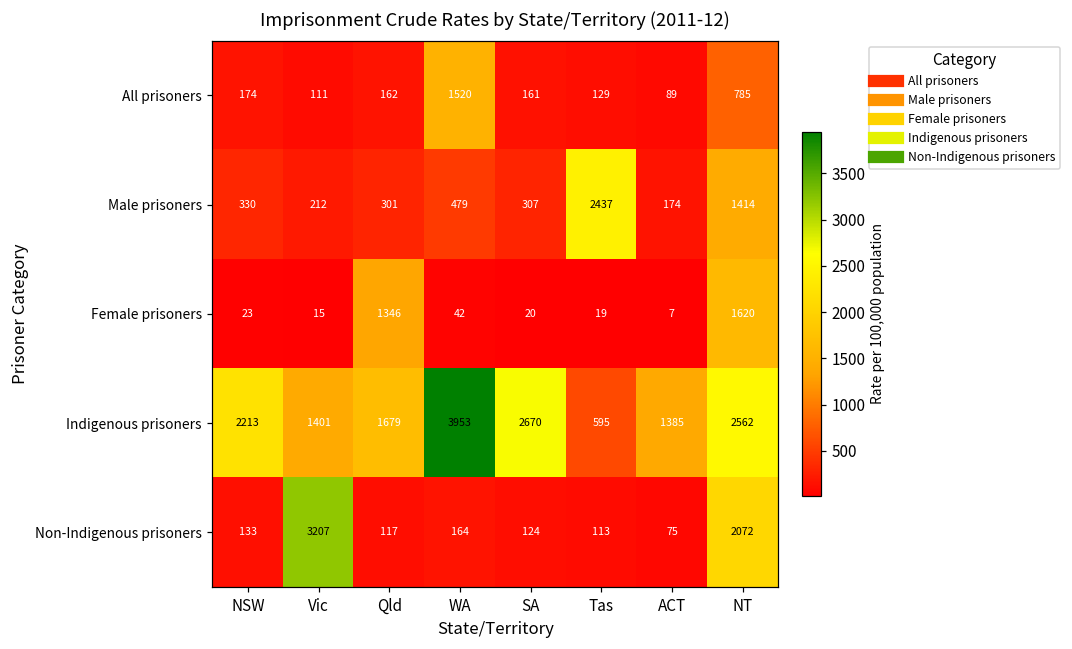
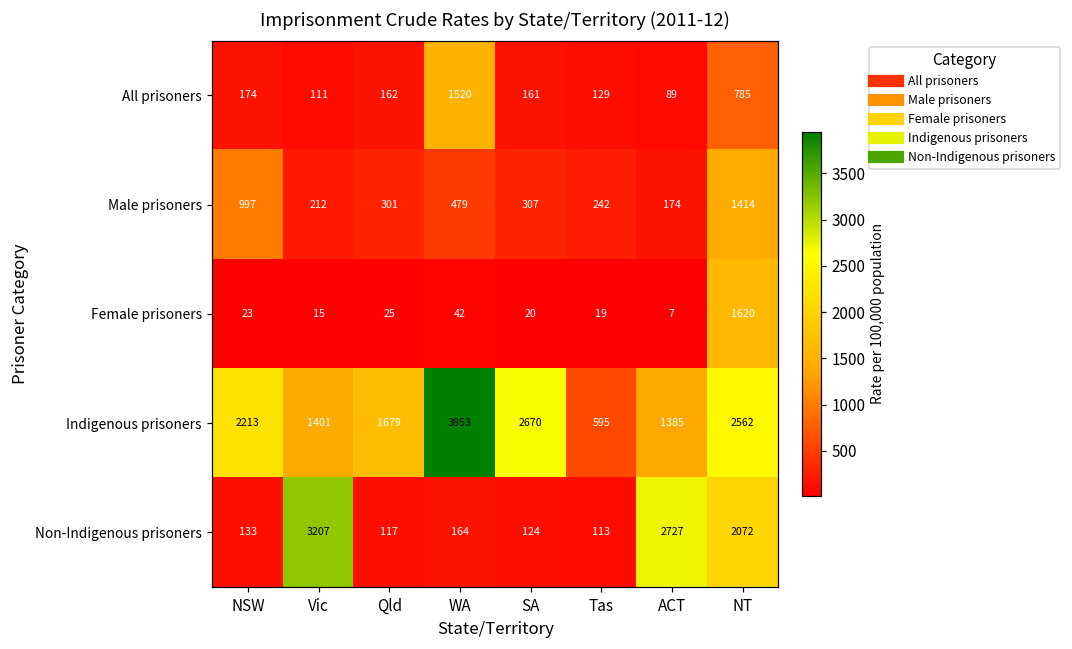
  {
    "All prisoners": {
      "NSW": 174,
      "Vic": 111,
      "Qld": 162,
      "WA": 1520,
      "SA": 161,
      "Tas": 129,
      "ACT": 89,
      "NT": 785
    },
    "Male prisoners": {
-     "NSW": 330,
+     "NSW": 997,
      "Vic": 212,
      "Qld": 301,
      "WA": 479,
      "SA": 307,
-     "Tas": 2437,
+     "Tas": 242,
      "ACT": 174,
      "NT": 1414
    },
    "Female prisoners": {
      "NSW": 23,
      "Vic": 15,
-     "Qld": 1346,
+     "Qld": 25,
      "WA": 42,
      "SA": 20,
      "Tas": 19,
      "ACT": 7,
      "NT": 1620
    },
    "Indigenous prisoners": {
      "NSW": 2213,
      "Vic": 1401,
      "Qld": 1679,
      "WA": 3953,
      "SA": 2670,
      "Tas": 595,
      "ACT": 1385,
      "NT": 2562
    },
    "Non-Indigenous prisoners": {
      "NSW": 133,
      "Vic": 3207,
      "Qld": 117,
      "WA": 164,
      "SA": 124,
      "Tas": 113,
-     "ACT": 75,
+     "ACT": 2727,
      "NT": 2072
    }
  }
